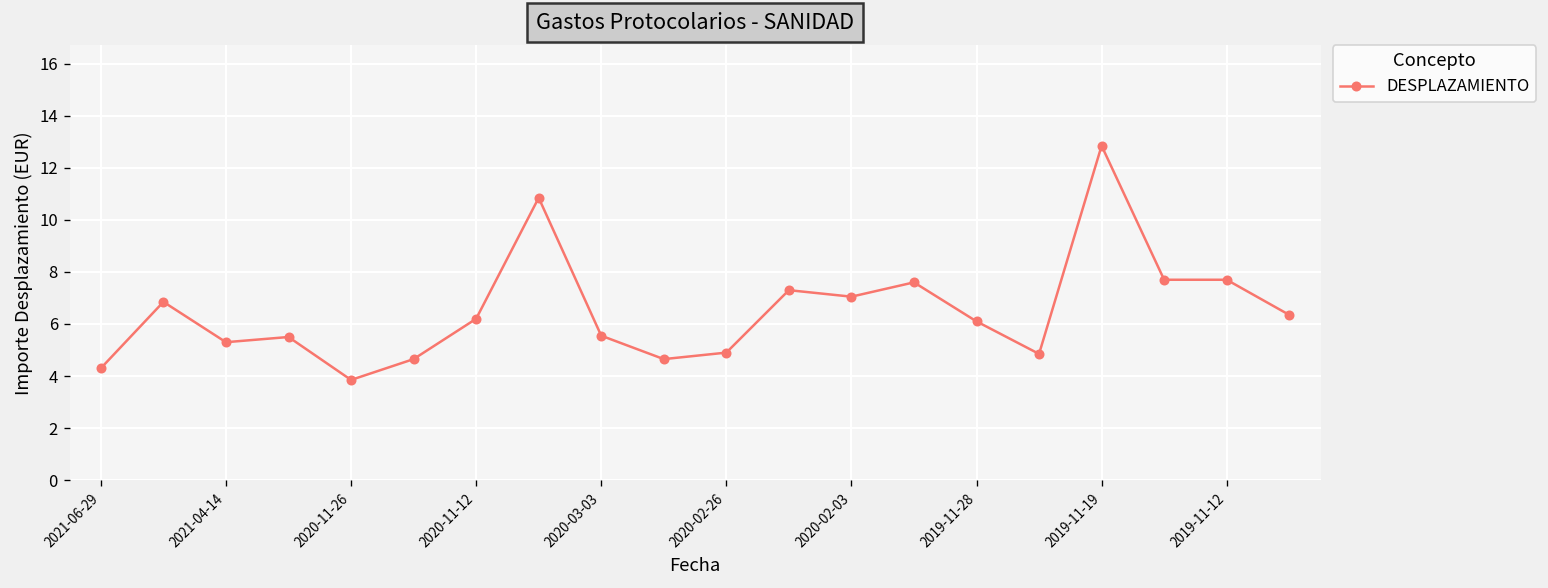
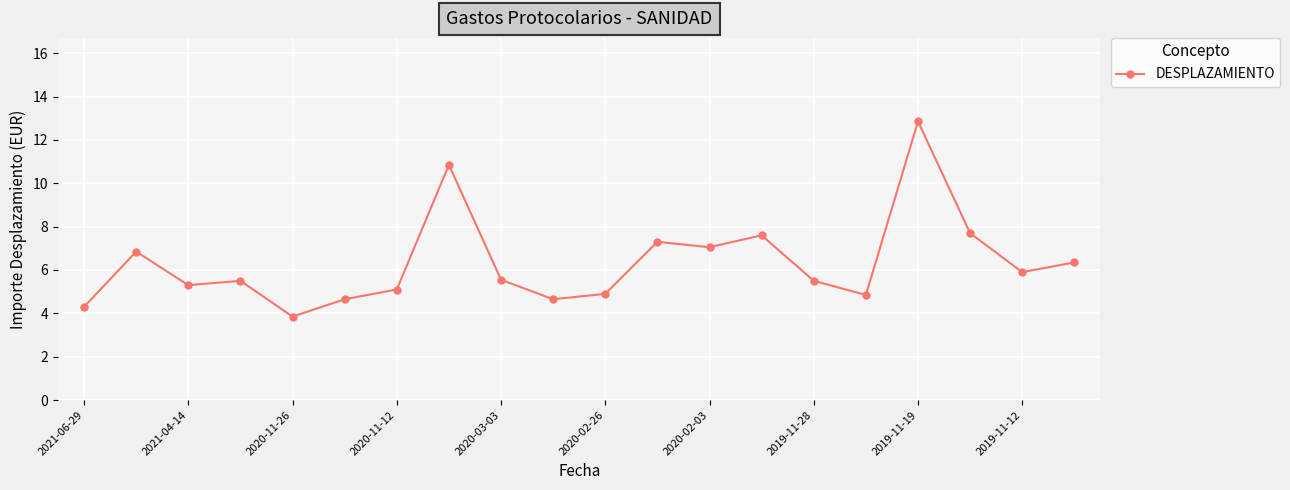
  {
    "2021-06-29": 4.3,
    "2021-04-14": 5.3,
    "2020-11-26": 3.9,
-   "2020-11-12": 6.2,
+   "2020-11-12": 5.1,
    "2020-02-26": 4.9,
    "2020-02-03": 7.1,
-   "2019-11-28": 6.1,
+   "2019-11-28": 5.5,
    "2019-11-19": 12.9,
-   "2019-11-12": 7.7
+   "2019-11-12": 5.9
  }
